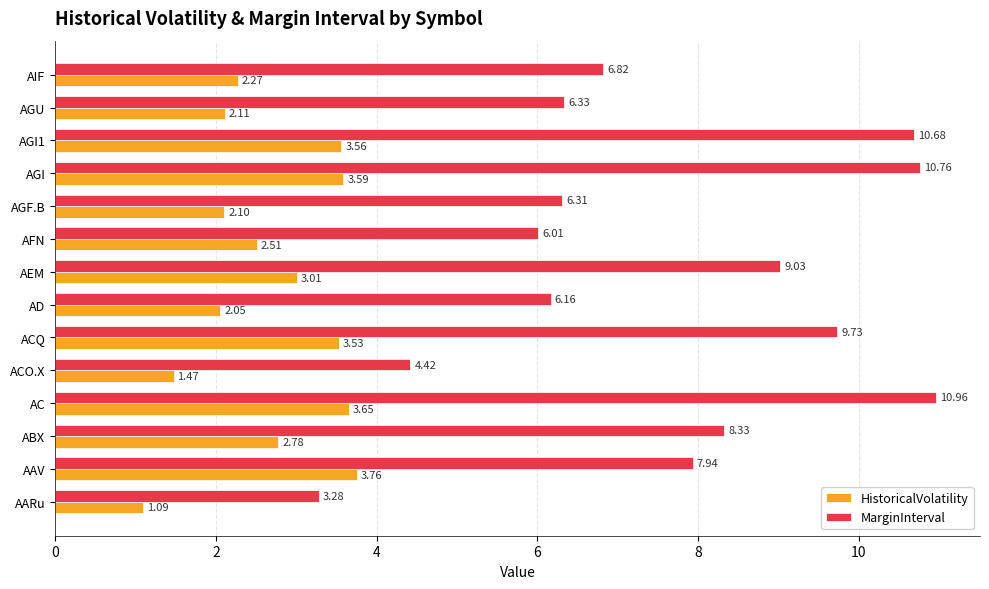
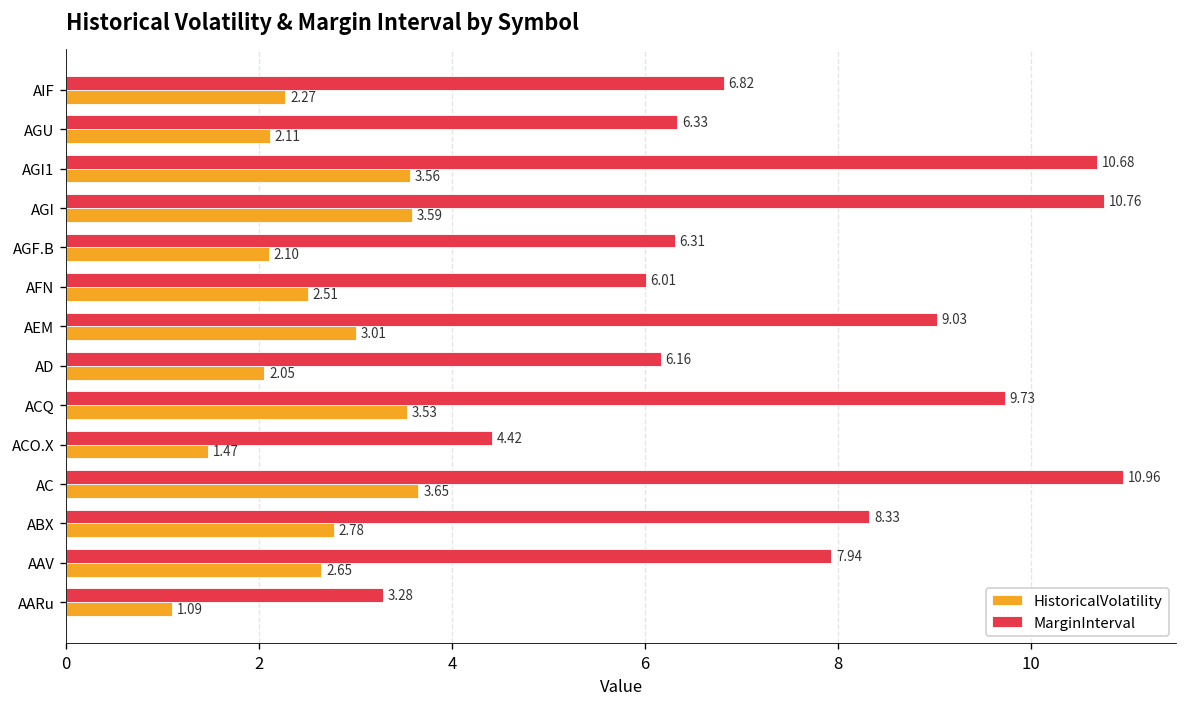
  {
    "HistoricalVolatility": {
      "AIF": 2.27,
      "AGU": 2.11,
      "AGI1": 3.56,
      "AGI": 3.59,
      "AGF.B": 2.10,
      "AFN": 2.51,
      "AEM": 3.01,
      "AD": 2.05,
      "ACQ": 3.53,
      "ACO.X": 1.47,
      "AC": 3.65,
      "ABX": 2.78,
-     "AAV": 3.76,
+     "AAV": 2.65,
      "AARu": 1.09
    },
    "MarginInterval": {
      "AIF": 6.82,
      "AGU": 6.33,
      "AGI1": 10.68,
      "AGI": 10.76,
      "AGF.B": 6.31,
      "AFN": 6.01,
      "AEM": 9.03,
      "AD": 6.16,
      "ACQ": 9.73,
      "ACO.X": 4.42,
      "AC": 10.96,
      "ABX": 8.33,
      "AAV": 7.94,
      "AARu": 3.28
    }
  }
